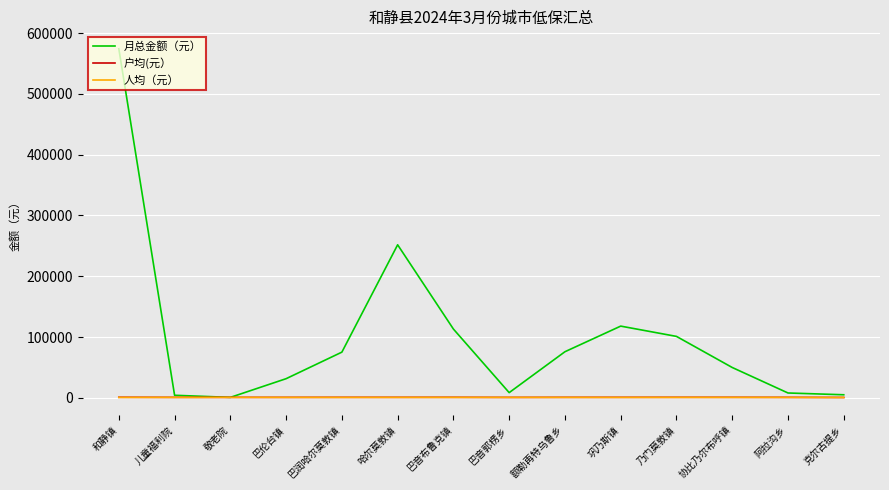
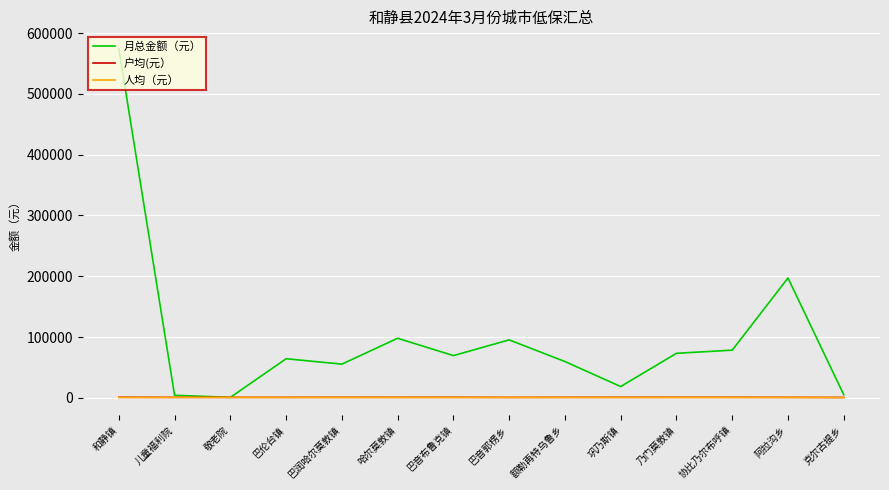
  {
    "月总金额（元）": {
-     "巴伦台镇": 30000,
-     "巴润哈尔莫敦镇": 80000,
-     "哈尔莫敦镇": 250000,
-     "巴音布鲁克镇": 110000,
-     "巴音郭楞乡": 10000,
-     "额勒再特乌鲁乡": 80000,
-     "巩乃斯镇": 120000,
-     "乃门莫敦镇": 100000,
-     "协比乃尔布呼镇": 50000,
-     "阿拉沟乡": 10000,
+     "巴伦台镇": 60000,
+     "巴润哈尔莫敦镇": 60000,
+     "哈尔莫敦镇": 100000,
+     "巴音布鲁克镇": 70000,
+     "巴音郭楞乡": 100000,
+     "额勒再特乌鲁乡": 60000,
+     "巩乃斯镇": 20000,
+     "乃门莫敦镇": 70000,
+     "协比乃尔布呼镇": 80000,
+     "阿拉沟乡": 200000,
      "克尔古提乡": 10000
    },
    "人均（元）": {
      "和静镇": 0,
      "巴伦台镇": 0,
      "巴润哈尔莫敦镇": 0,
      "哈尔莫敦镇": 0,
      "巴音布鲁克镇": 0,
      "巴音郭楞乡": 0,
      "额勒再特乌鲁乡": 0,
      "巩乃斯镇": 0,
      "乃门莫敦镇": 0,
      "协比乃尔布呼镇": 0,
      "阿拉沟乡": 0,
      "克尔古提乡": 0
    }
  }
